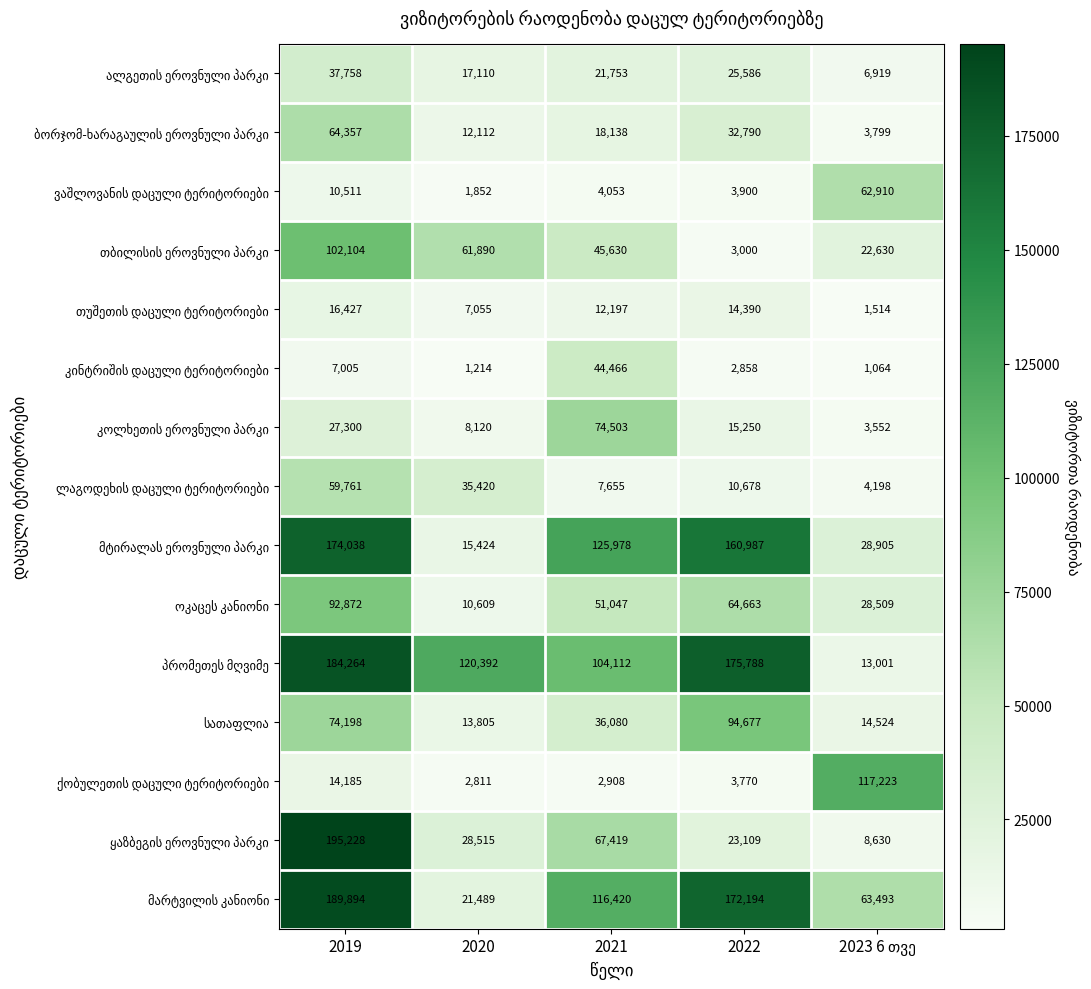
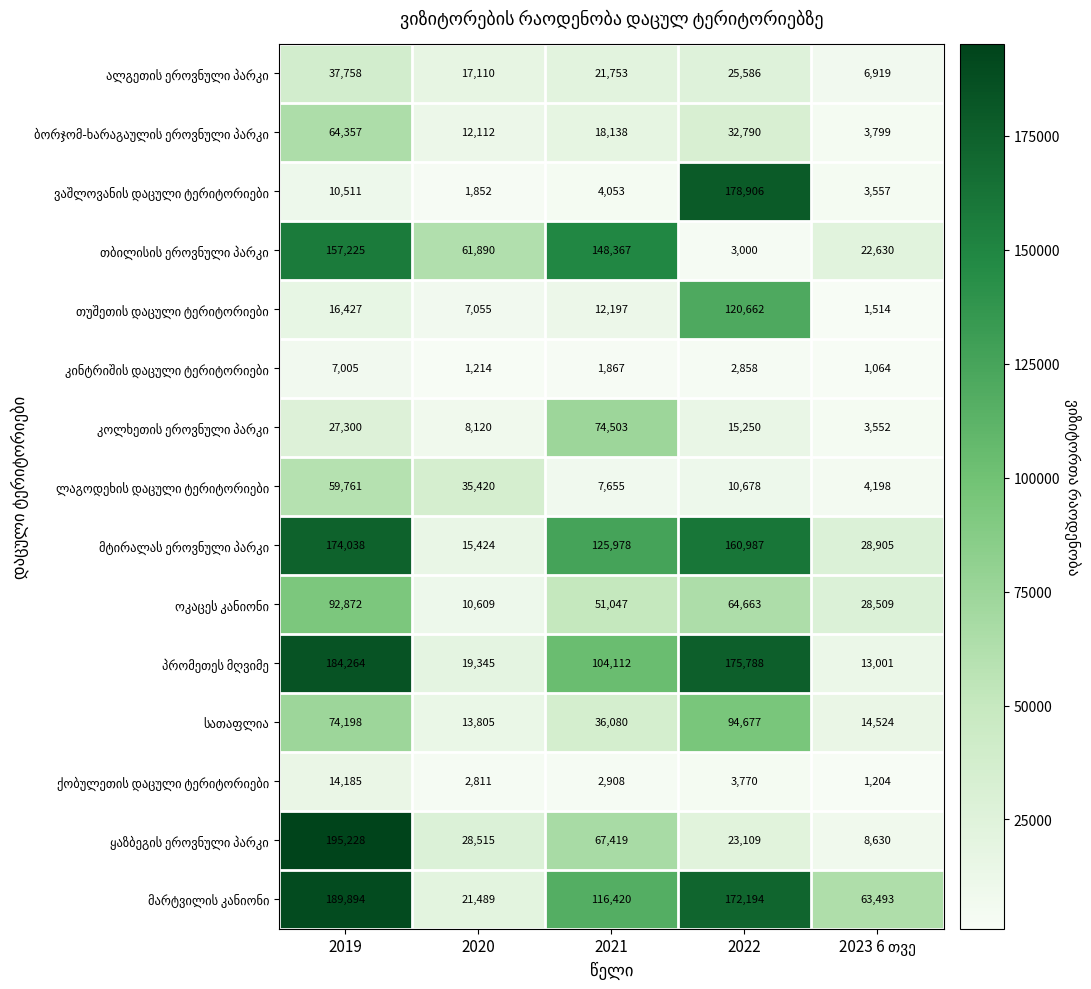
  {
    "ალგეთის ეროვნული პარკი": {
      "2019": "37,758",
      "2020": "17,110",
      "2021": "21,753",
      "2022": "25,586",
      "2023 6 თვე": "6,919"
    },
    "ბორჯომ-ხარაგაულის ეროვნული პარკი": {
      "2019": "64,357",
      "2020": "12,112",
      "2021": "18,138",
      "2022": "32,790",
      "2023 6 თვე": "3,799"
    },
    "ვაშლოვანის დაცული ტერიტორიები": {
      "2019": "10,511",
      "2020": "1,852",
      "2021": "4,053",
-     "2022": "3,900",
-     "2023 6 თვე": "62,910"
+     "2022": "178,906",
+     "2023 6 თვე": "3,557"
    },
    "თბილისის ეროვნული პარკი": {
-     "2019": "102,104",
+     "2019": "157,225",
      "2020": "61,890",
-     "2021": "45,630",
+     "2021": "148,367",
      "2022": "3,000",
      "2023 6 თვე": "22,630"
    },
    "თუშეთის დაცული ტერიტორიები": {
      "2019": "16,427",
      "2020": "7,055",
      "2021": "12,197",
-     "2022": "14,390",
+     "2022": "120,662",
      "2023 6 თვე": "1,514"
    },
    "კინტრიშის დაცული ტერიტორიები": {
      "2019": "7,005",
      "2020": "1,214",
-     "2021": "44,466",
+     "2021": "1,867",
      "2022": "2,858",
      "2023 6 თვე": "1,064"
    },
    "კოლხეთის ეროვნული პარკი": {
      "2019": "27,300",
      "2020": "8,120",
      "2021": "74,503",
      "2022": "15,250",
      "2023 6 თვე": "3,552"
    },
    "ლაგოდეხის დაცული ტერიტორიები": {
      "2019": "59,761",
      "2020": "35,420",
      "2021": "7,655",
      "2022": "10,678",
      "2023 6 თვე": "4,198"
    },
    "მტირალას ეროვნული პარკი": {
      "2019": "174,038",
      "2020": "15,424",
      "2021": "125,978",
      "2022": "160,987",
      "2023 6 თვე": "28,905"
    },
    "ოკაცეს კანიონი": {
      "2019": "92,872",
      "2020": "10,609",
      "2021": "51,047",
      "2022": "64,663",
      "2023 6 თვე": "28,509"
    },
    "პრომეთეს მღვიმე": {
      "2019": "184,264",
-     "2020": "120,392",
+     "2020": "19,345",
      "2021": "104,112",
      "2022": "175,788",
      "2023 6 თვე": "13,001"
    },
    "სათაფლია": {
      "2019": "74,198",
      "2020": "13,805",
      "2021": "36,080",
      "2022": "94,677",
      "2023 6 თვე": "14,524"
    },
    "ქობულეთის დაცული ტერიტორიები": {
      "2019": "14,185",
      "2020": "2,811",
      "2021": "2,908",
      "2022": "3,770",
-     "2023 6 თვე": "117,223"
+     "2023 6 თვე": "1,204"
    },
    "ყაზბეგის ეროვნული პარკი": {
      "2019": "195,228",
      "2020": "28,515",
      "2021": "67,419",
      "2022": "23,109",
      "2023 6 თვე": "8,630"
    },
    "მარტვილის კანიონი": {
      "2019": "189,894",
      "2020": "21,489",
      "2021": "116,420",
      "2022": "172,194",
      "2023 6 თვე": "63,493"
    }
  }
